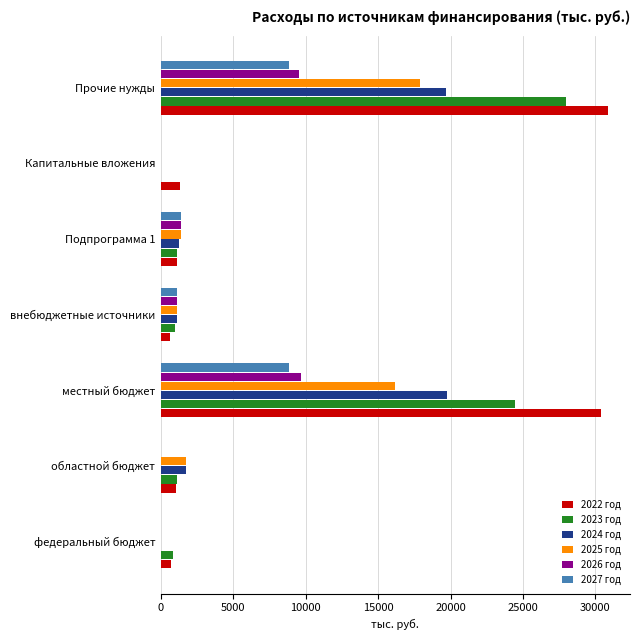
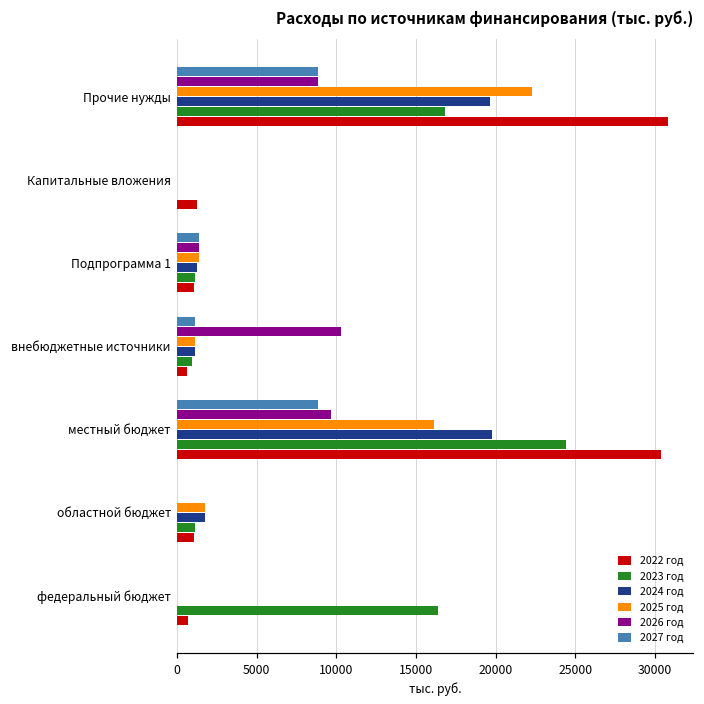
  {
    "2022 год": {
      "Прочие нужды": 30800,
      "Капитальные вложения": 1300,
      "Подпрограмма 1": 1100,
      "внебюджетные источники": 600,
      "местный бюджет": 30400,
      "областной бюджет": 1100,
      "федеральный бюджет": 700
    },
    "2023 год": {
-     "Прочие нужды": 27900,
+     "Прочие нужды": 16800,
      "Капитальные вложения": 0,
      "Подпрограмма 1": 1100,
      "внебюджетные источники": 1000,
      "местный бюджет": 24400,
      "областной бюджет": 1100,
-     "федеральный бюджет": 800
+     "федеральный бюджет": 16400
    },
    "2024 год": {
      "Прочие нужды": 19700,
      "Капитальные вложения": 0,
      "Подпрограмма 1": 1300,
      "внебюджетные источники": 1100,
      "местный бюджет": 19800,
      "областной бюджет": 1800,
      "федеральный бюджет": 0
    },
    "2025 год": {
-     "Прочие нужды": 17900,
+     "Прочие нужды": 22300,
      "Капитальные вложения": 0,
      "Подпрограмма 1": 1400,
      "внебюджетные источники": 1100,
      "местный бюджет": 16200,
      "областной бюджет": 1800,
      "федеральный бюджет": 0
    },
    "2026 год": {
-     "Прочие нужды": 9500,
+     "Прочие нужды": 8800,
      "Капитальные вложения": 0,
      "Подпрограмма 1": 1400,
-     "внебюджетные источники": 1100,
+     "внебюджетные источники": 10300,
      "местный бюджет": 9600,
      "областной бюджет": 0,
      "федеральный бюджет": 0
    },
    "2027 год": {
      "Прочие нужды": 8800,
      "Капитальные вложения": 0,
      "Подпрограмма 1": 1400,
      "внебюджетные источники": 1100,
      "местный бюджет": 8800,
      "областной бюджет": 0,
      "федеральный бюджет": 0
    }
  }
